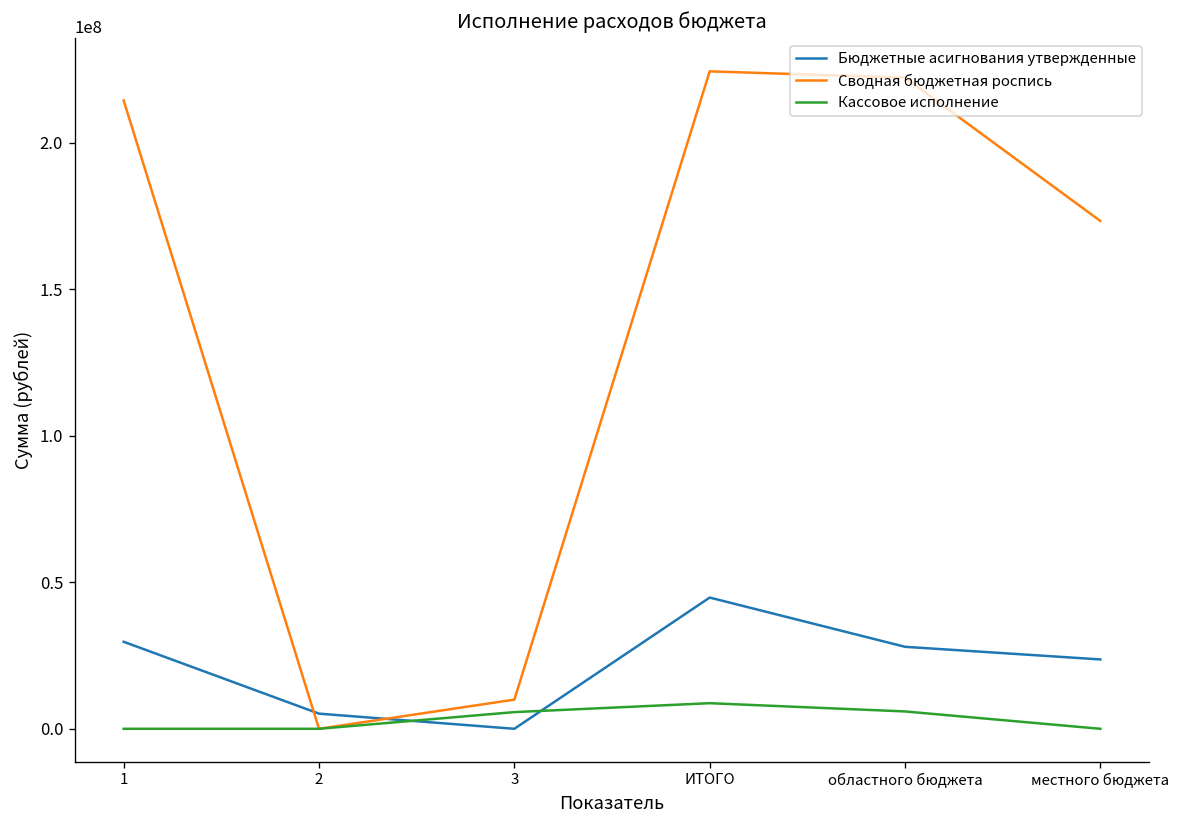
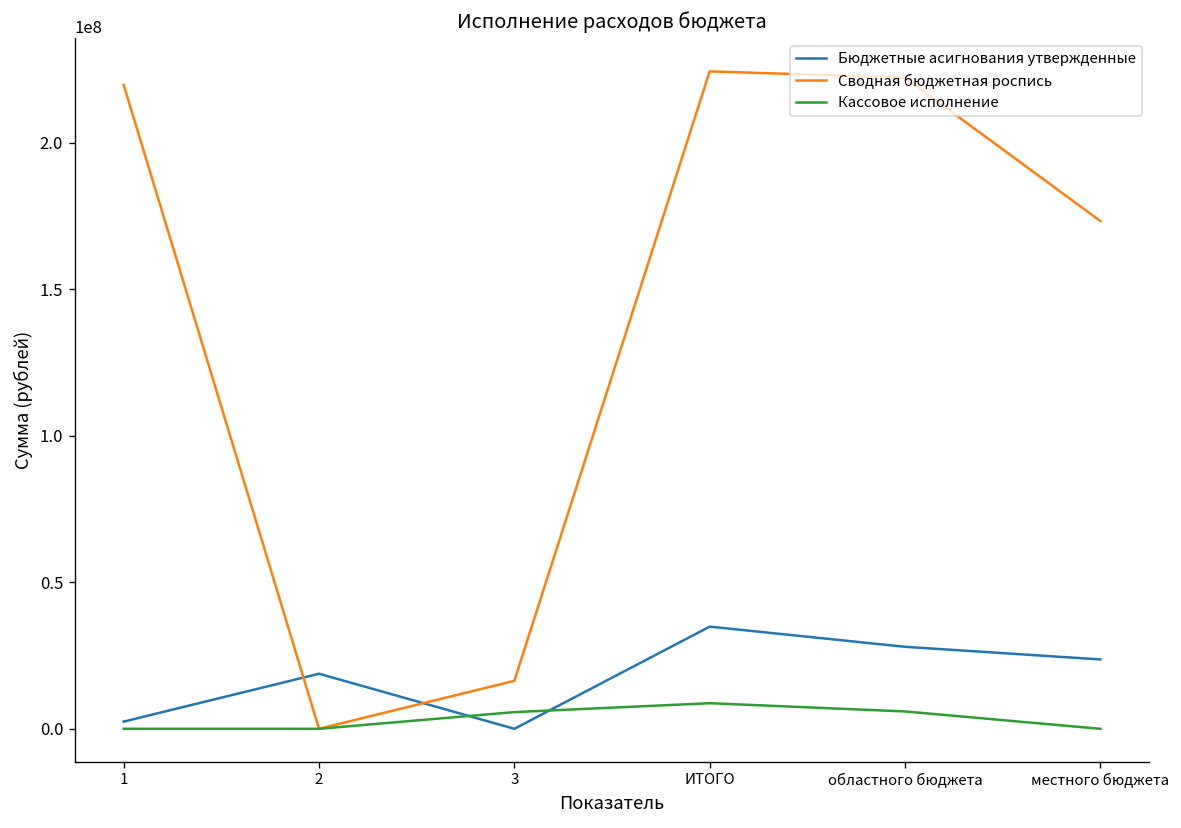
  {
    "Бюджетные асигнования утвержденные": {
-     "1": 30000000,
-     "2": 5000000,
+     "1": 2000000,
+     "2": 19000000,
      "3": 0,
-     "ИТОГО": 45000000,
+     "ИТОГО": 35000000,
      "областного бюджета": 28000000,
      "местного бюджета": 24000000
    },
    "Сводная бюджетная роспись": {
-     "1": 214000000,
-     "3": 10000000,
+     "1": 220000000,
+     "3": 16000000,
      "ИТОГО": 224000000,
      "местного бюджета": 173000000
    },
    "Кассовое исполнение": {
      "1": 0,
      "3": 6000000,
      "ИТОГО": 9000000,
      "областного бюджета": 6000000,
      "местного бюджета": 0
    }
  }
